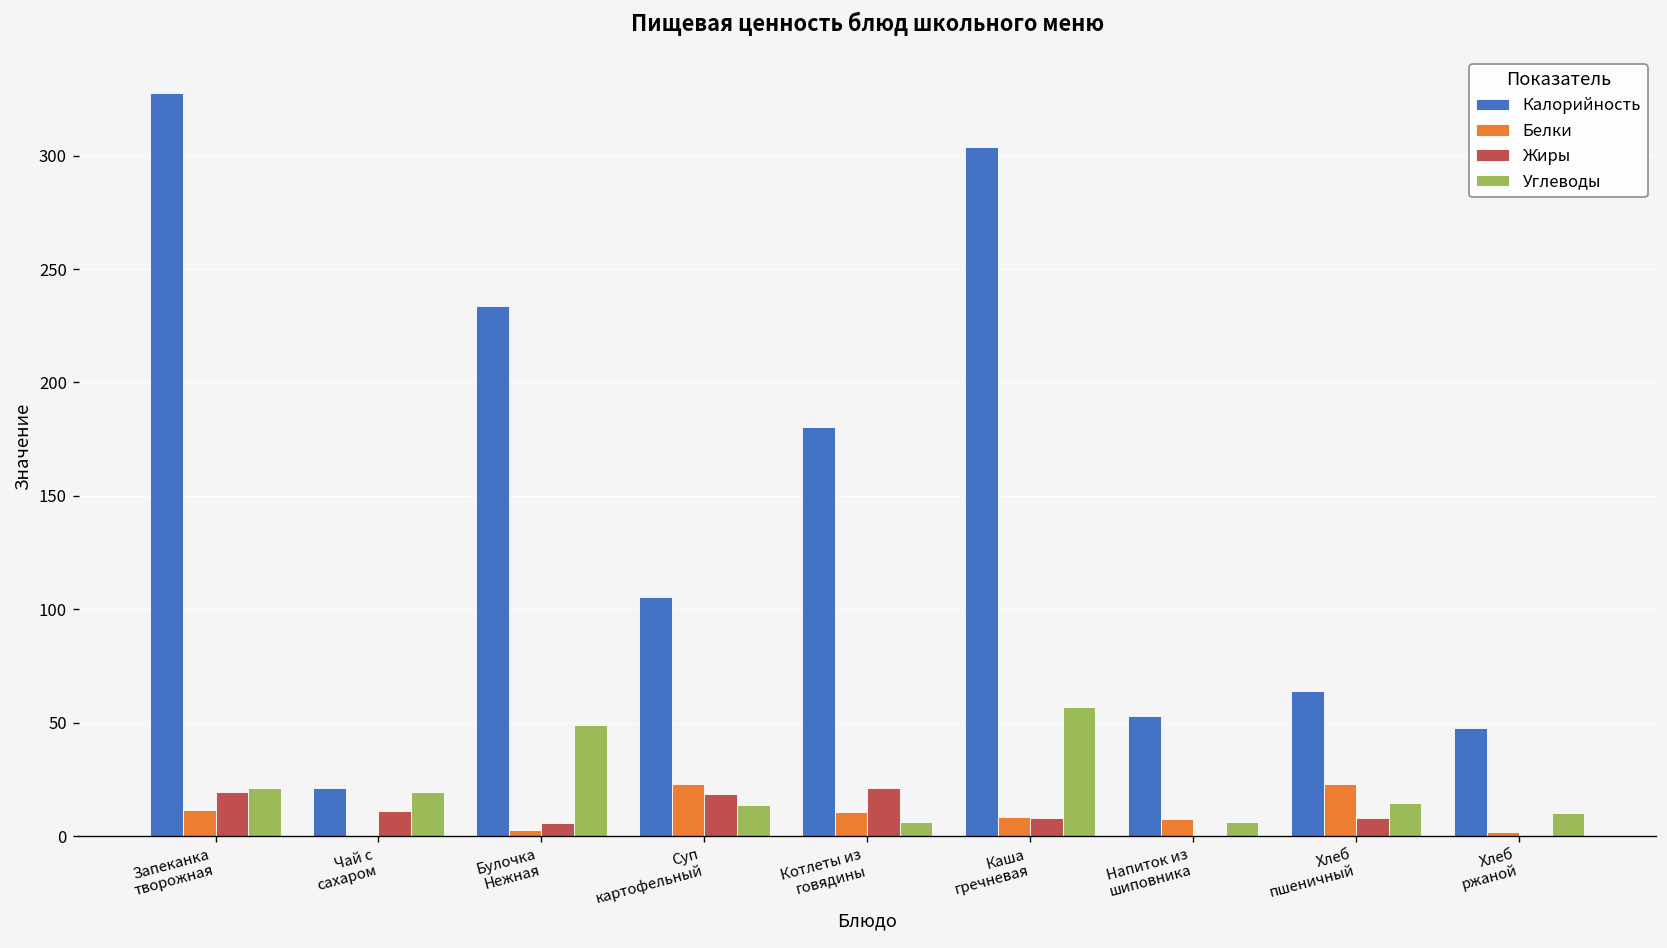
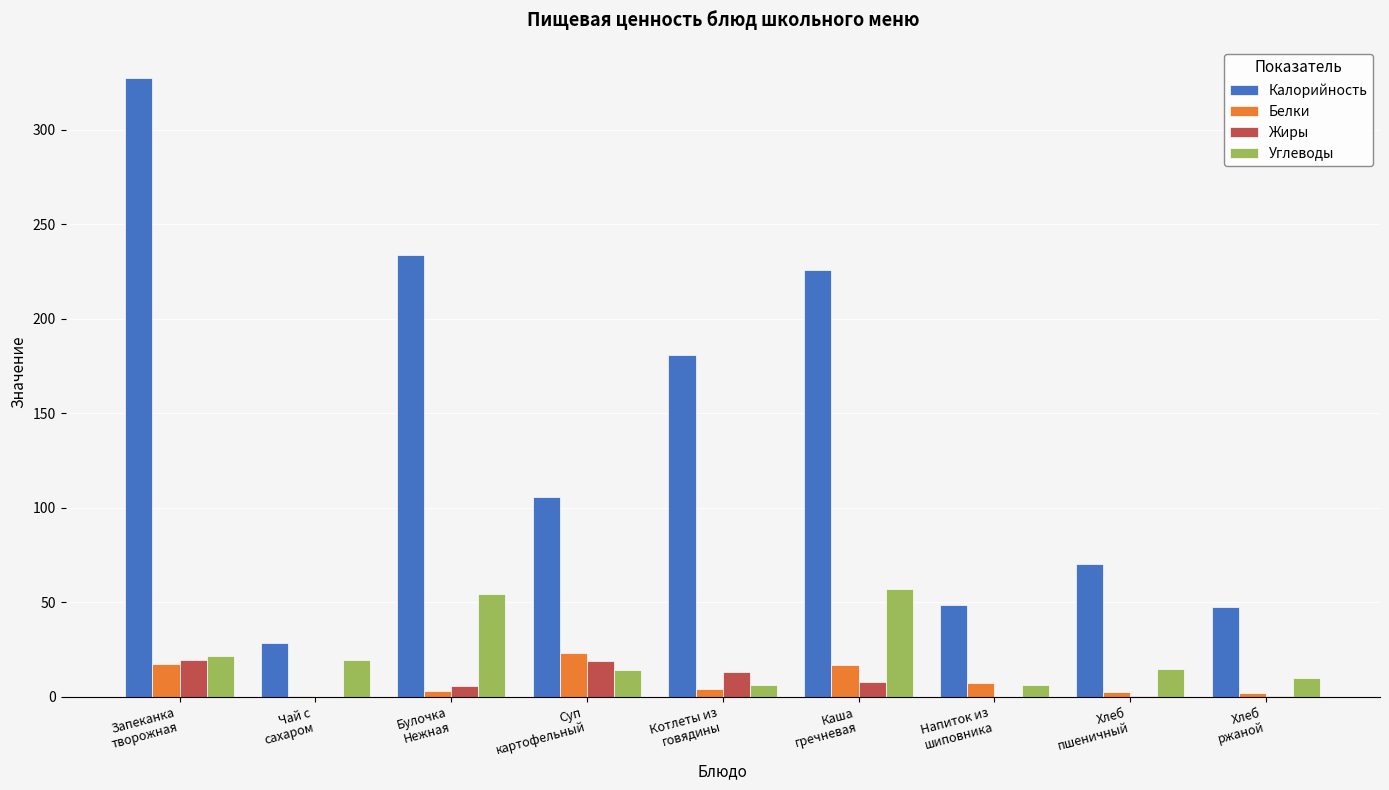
  {
    "Калорийность": {
      "Запеканка творожная": 327,
-     "Чай с сахаром": 21,
+     "Чай с сахаром": 28,
      "Булочка Нежная": 234,
      "Суп картофельный": 105,
      "Котлеты из говядины": 181,
-     "Каша гречневая": 304,
-     "Напиток из шиповника": 53,
-     "Хлеб пшеничный": 64,
+     "Каша гречневая": 226,
+     "Напиток из шиповника": 48,
+     "Хлеб пшеничный": 71,
      "Хлеб ржаной": 48
    },
    "Белки": {
-     "Запеканка творожная": 11,
+     "Запеканка творожная": 17,
      "Булочка Нежная": 3,
      "Суп картофельный": 23,
-     "Котлеты из говядины": 10,
-     "Каша гречневая": 9,
+     "Котлеты из говядины": 4,
+     "Каша гречневая": 17,
      "Напиток из шиповника": 7,
-     "Хлеб пшеничный": 23,
+     "Хлеб пшеничный": 2,
      "Хлеб ржаной": 2
    },
    "Жиры": {
      "Запеканка творожная": 19,
-     "Чай с сахаром": 11,
+     "Чай с сахаром": 0,
      "Булочка Нежная": 6,
      "Суп картофельный": 19,
-     "Котлеты из говядины": 21,
+     "Котлеты из говядины": 13,
      "Каша гречневая": 8,
      "Напиток из шиповника": 0,
-     "Хлеб пшеничный": 8
+     "Хлеб пшеничный": 0
    },
    "Углеводы": {
      "Запеканка творожная": 21,
      "Чай с сахаром": 20,
-     "Булочка Нежная": 49,
+     "Булочка Нежная": 54,
      "Суп картофельный": 14,
      "Котлеты из говядины": 6,
      "Каша гречневая": 57,
      "Напиток из шиповника": 6,
      "Хлеб пшеничный": 15,
      "Хлеб ржаной": 10
    }
  }
